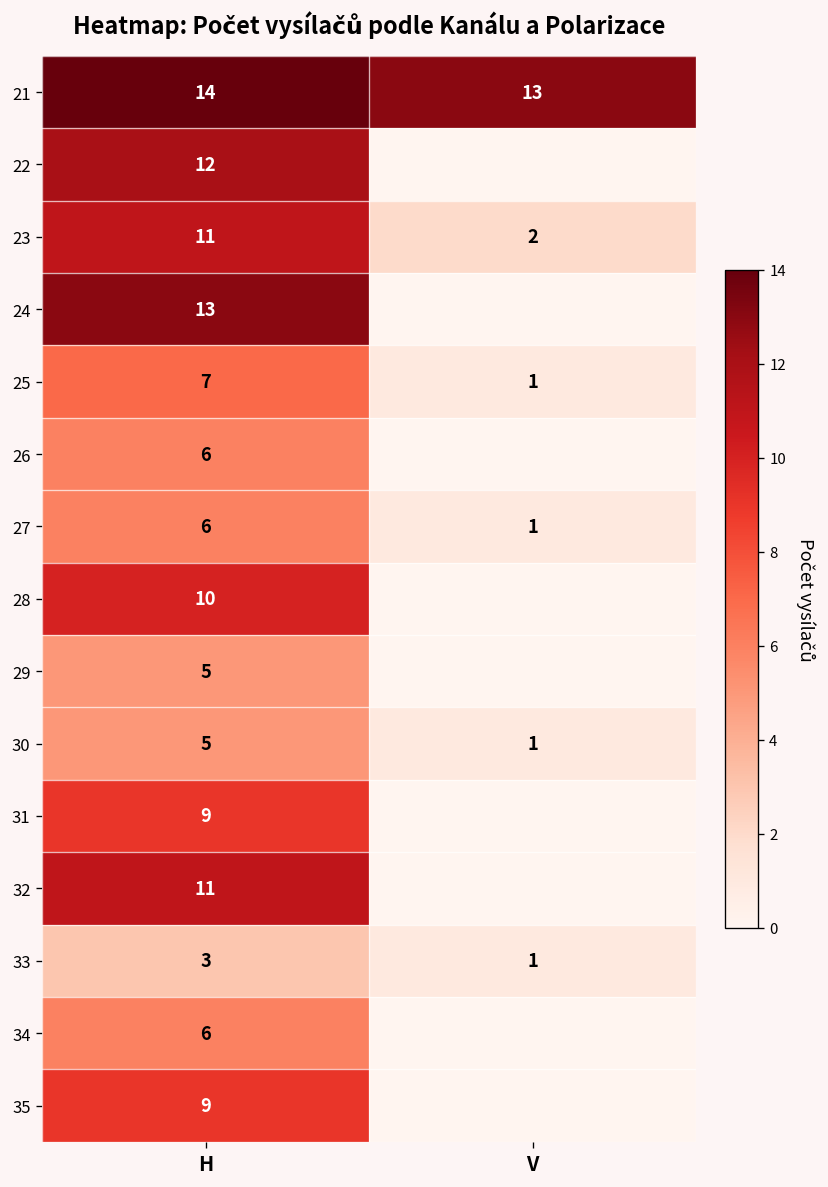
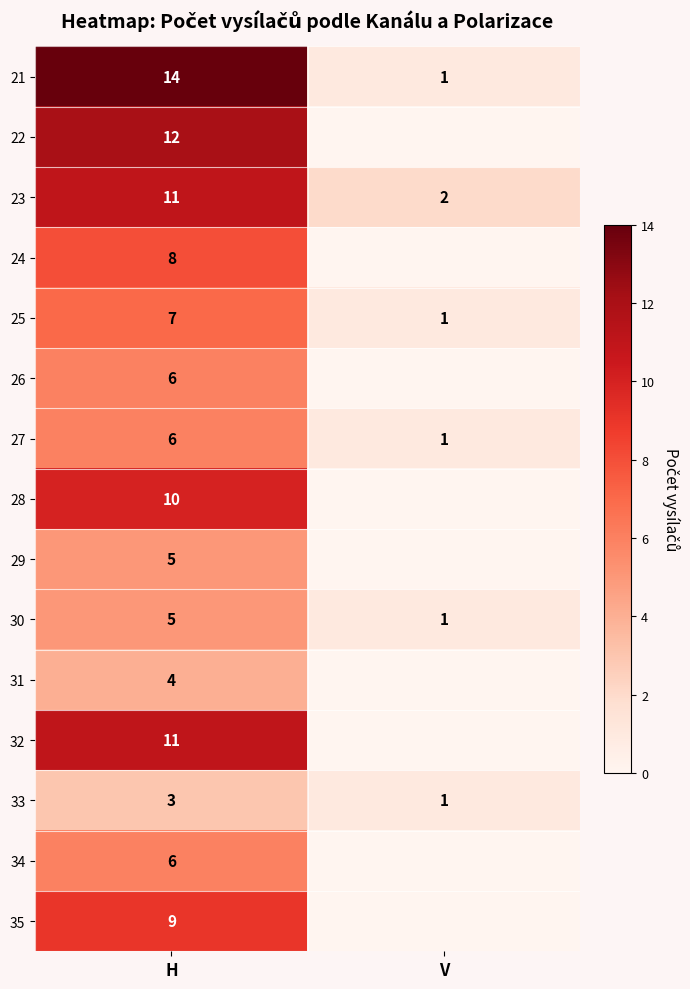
  {
    "21": {
      "H": 14,
-     "V": 13
+     "V": 1
    },
    "22": {
      "H": 12
    },
    "23": {
      "H": 11,
      "V": 2
    },
    "24": {
-     "H": 13
+     "H": 8
    },
    "25": {
      "H": 7,
      "V": 1
    },
    "26": {
      "H": 6
    },
    "27": {
      "H": 6,
      "V": 1
    },
    "28": {
      "H": 10
    },
    "29": {
      "H": 5
    },
    "30": {
      "H": 5,
      "V": 1
    },
    "31": {
-     "H": 9
+     "H": 4
    },
    "32": {
      "H": 11
    },
    "33": {
      "H": 3,
      "V": 1
    },
    "34": {
      "H": 6
    },
    "35": {
      "H": 9
    }
  }
